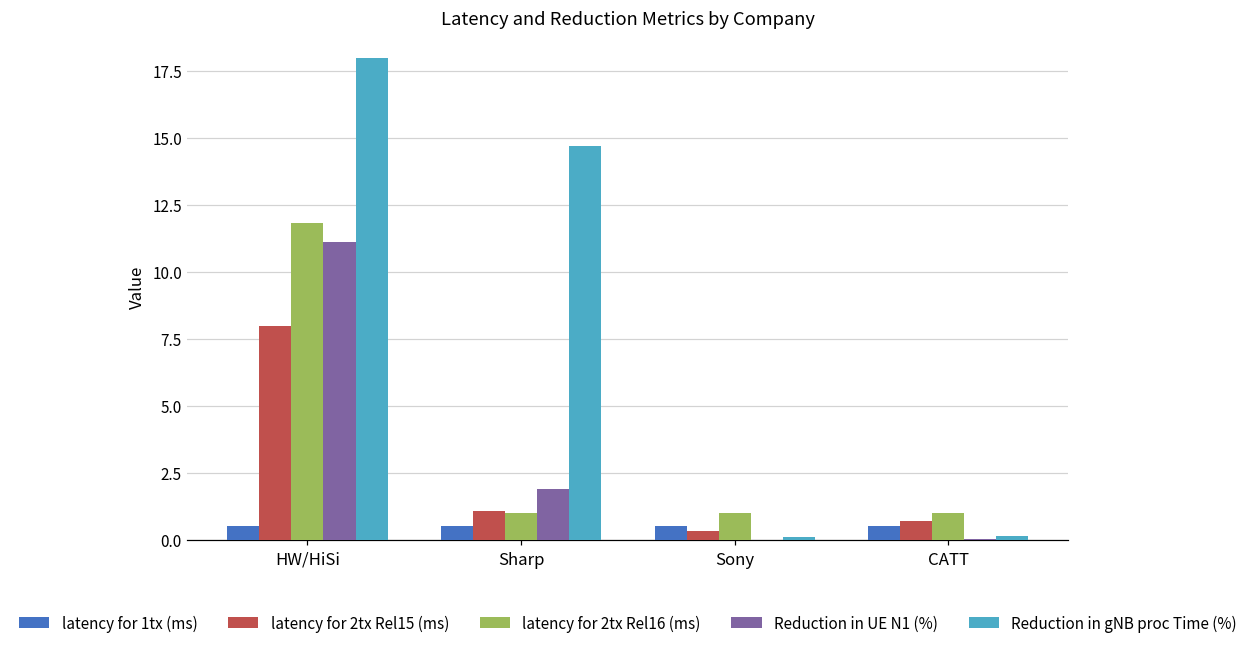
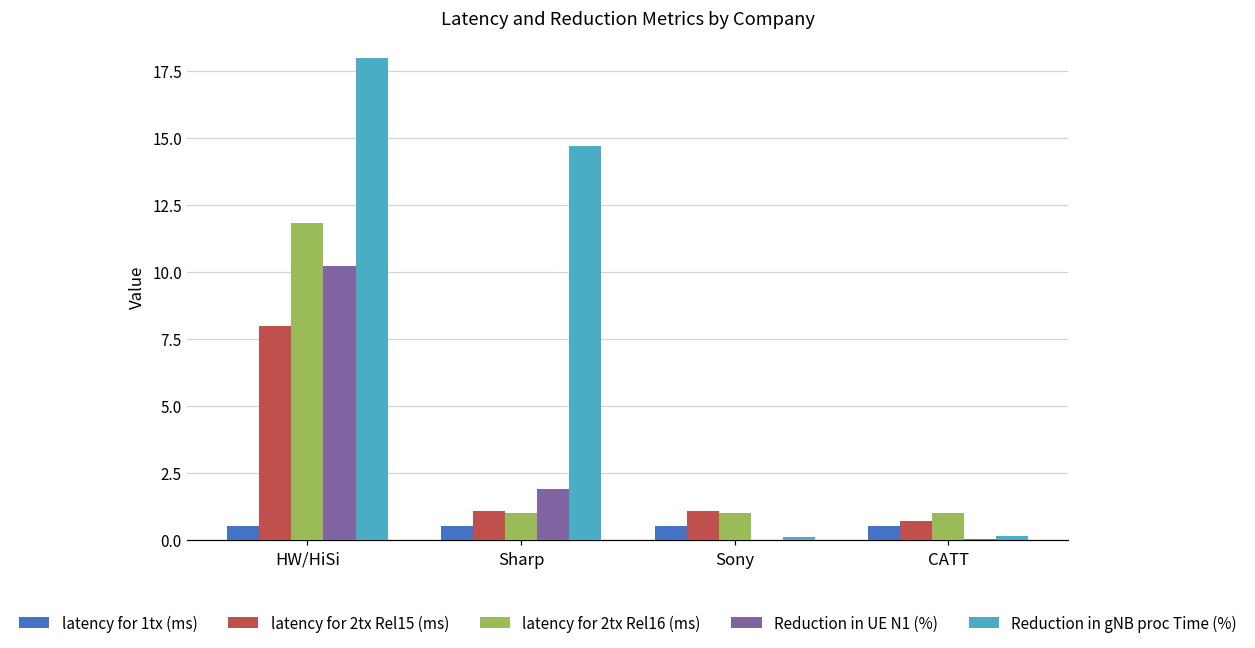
  {
    "latency for 2tx Rel15 (ms)": {
      "HW/HiSi": 8.0,
      "Sharp": 1.1,
-     "Sony": 0.4,
+     "Sony": 1.1,
      "CATT": 0.7
    },
    "latency for 2tx Rel16 (ms)": {
      "HW/HiSi": 11.8,
      "Sharp": 1.0,
      "Sony": 1.0,
      "CATT": 1.0
    },
    "Reduction in UE N1 (%)": {
-     "HW/HiSi": 11.1,
+     "HW/HiSi": 10.2,
      "Sharp": 1.9,
      "Sony": 0.0
    }
  }
